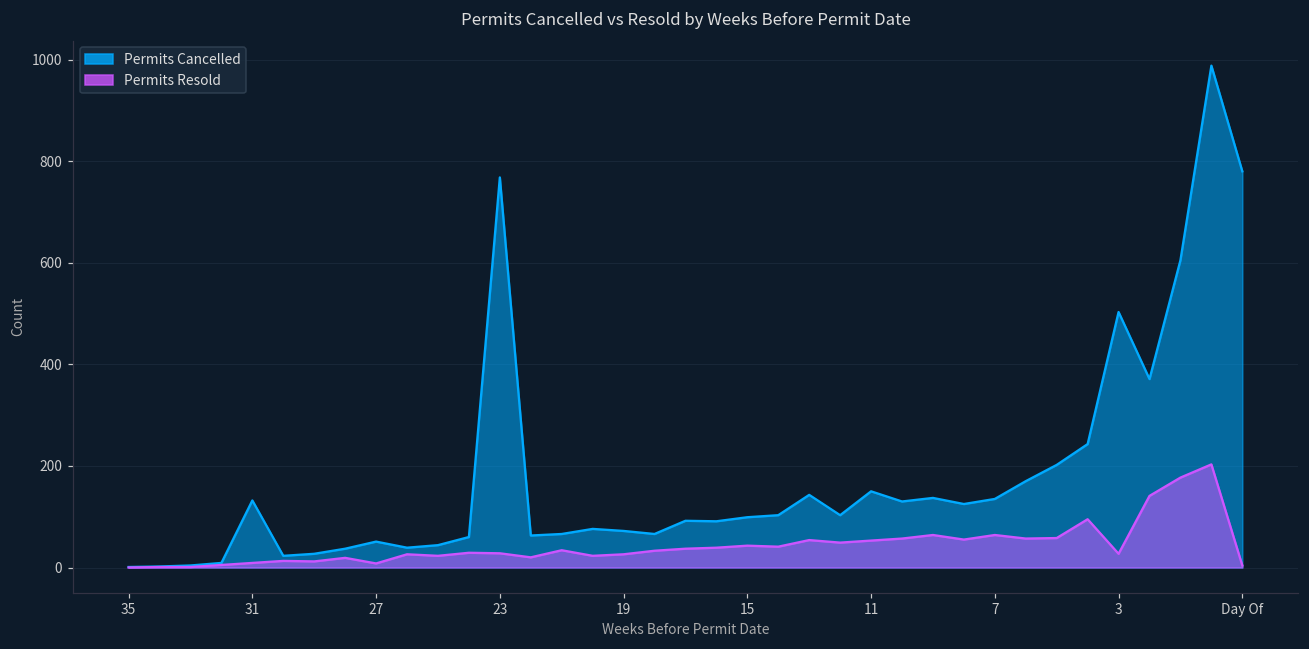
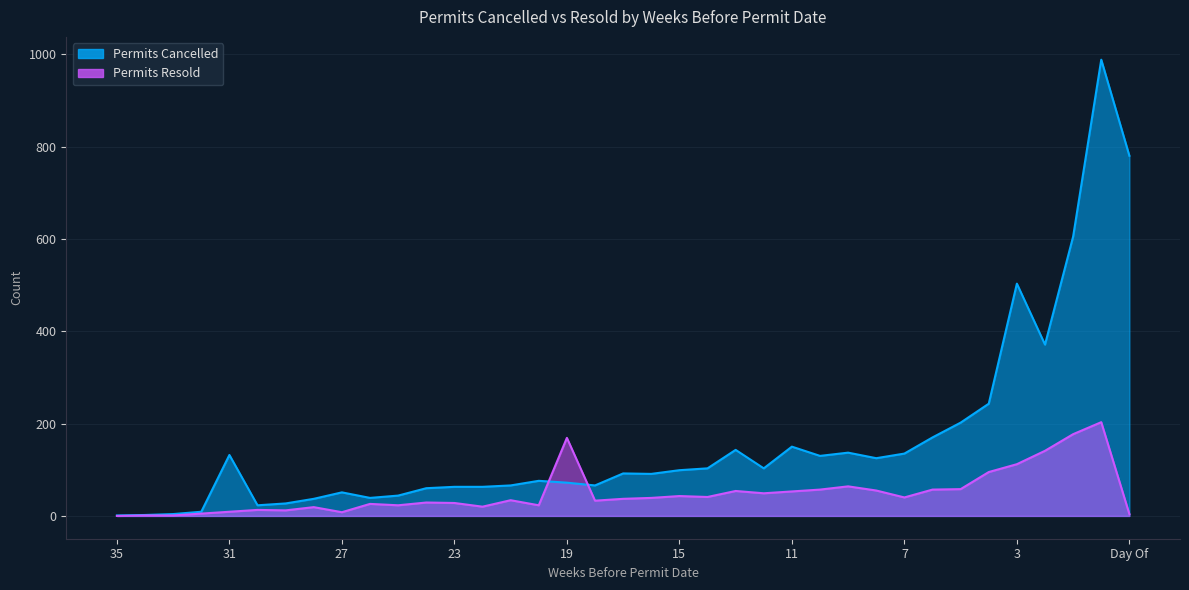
  {
    "Permits Cancelled": {
      "31": 130,
      "27": 50,
-     "23": 770,
+     "23": 60,
      "19": 70,
      "15": 100,
      "11": 150,
      "7": 140,
      "3": 500,
      "Day Of": 780
    },
    "Permits Resold": {
      "31": 10,
      "27": 10,
      "23": 30,
-     "19": 30,
+     "19": 170,
      "15": 40,
      "11": 50,
-     "7": 60,
-     "3": 30,
+     "7": 40,
+     "3": 110,
      "Day Of": 0
    }
  }
